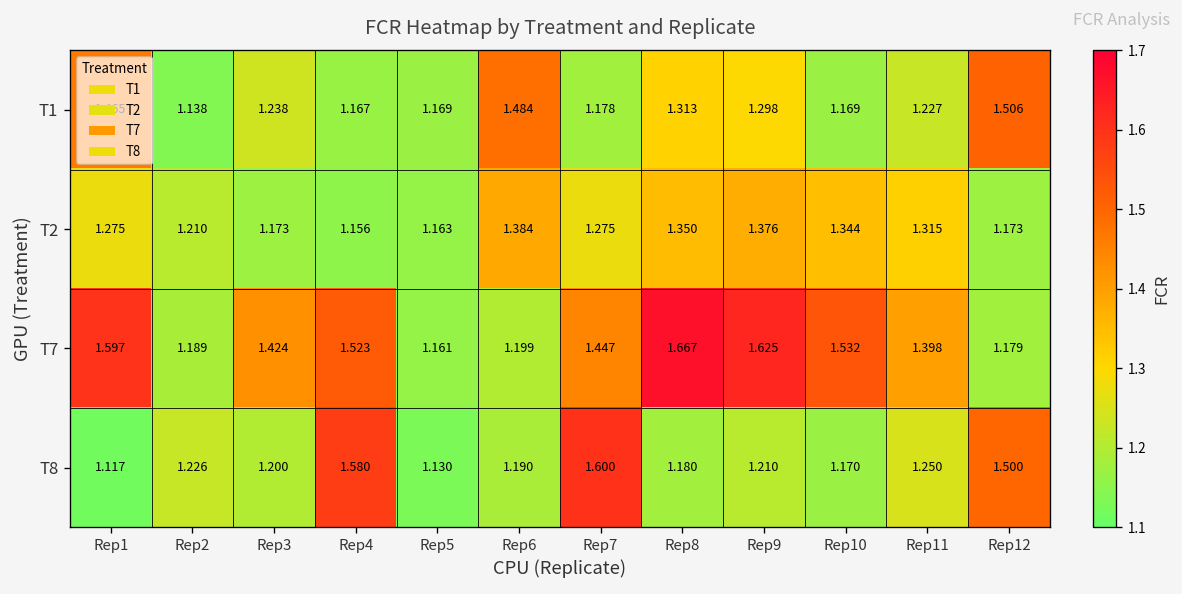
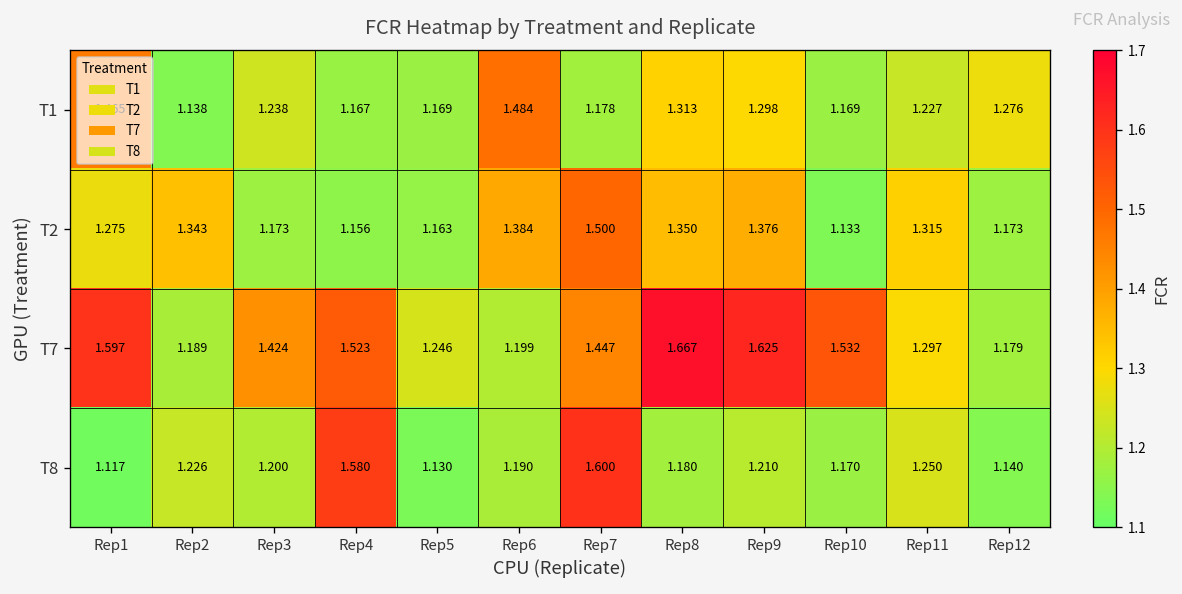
  {
    "T1": {
      "Rep2": 1.138,
      "Rep3": 1.238,
      "Rep4": 1.167,
      "Rep5": 1.169,
      "Rep6": 1.484,
      "Rep7": 1.178,
      "Rep8": 1.313,
      "Rep9": 1.298,
      "Rep10": 1.169,
      "Rep11": 1.227,
-     "Rep12": 1.506
+     "Rep12": 1.276
    },
    "T2": {
      "Rep1": 1.275,
-     "Rep2": 1.210,
+     "Rep2": 1.343,
      "Rep3": 1.173,
      "Rep4": 1.156,
      "Rep5": 1.163,
      "Rep6": 1.384,
-     "Rep7": 1.275,
+     "Rep7": 1.500,
      "Rep8": 1.350,
      "Rep9": 1.376,
-     "Rep10": 1.344,
+     "Rep10": 1.133,
      "Rep11": 1.315,
      "Rep12": 1.173
    },
    "T7": {
      "Rep1": 1.597,
      "Rep2": 1.189,
      "Rep3": 1.424,
      "Rep4": 1.523,
-     "Rep5": 1.161,
+     "Rep5": 1.246,
      "Rep6": 1.199,
      "Rep7": 1.447,
      "Rep8": 1.667,
      "Rep9": 1.625,
      "Rep10": 1.532,
-     "Rep11": 1.398,
+     "Rep11": 1.297,
      "Rep12": 1.179
    },
    "T8": {
      "Rep1": 1.117,
      "Rep2": 1.226,
      "Rep3": 1.200,
      "Rep4": 1.580,
      "Rep5": 1.130,
      "Rep6": 1.190,
      "Rep7": 1.600,
      "Rep8": 1.180,
      "Rep9": 1.210,
      "Rep10": 1.170,
      "Rep11": 1.250,
-     "Rep12": 1.500
+     "Rep12": 1.140
    }
  }
